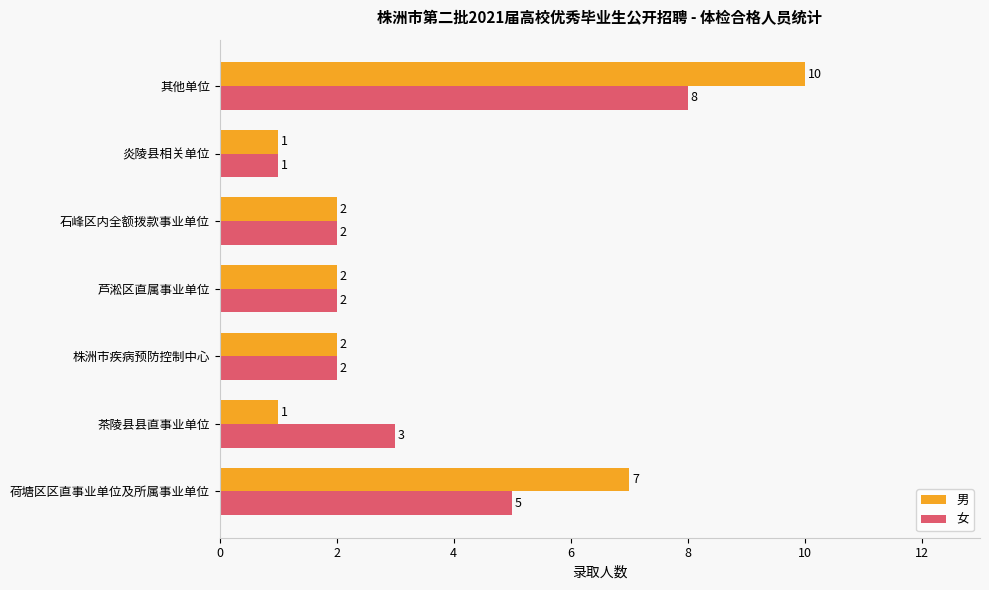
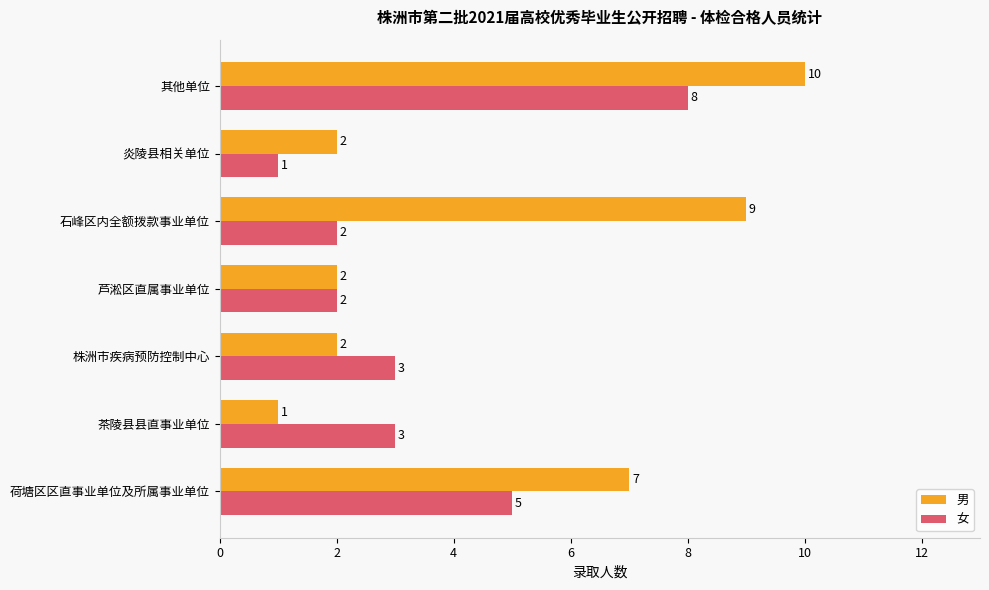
  {
    "男": {
      "其他单位": 10,
-     "炎陵县相关单位": 1,
-     "石峰区内全额拨款事业单位": 2,
+     "炎陵县相关单位": 2,
+     "石峰区内全额拨款事业单位": 9,
      "芦淞区直属事业单位": 2,
      "株洲市疾病预防控制中心": 2,
      "茶陵县县直事业单位": 1,
      "荷塘区区直事业单位及所属事业单位": 7
    },
    "女": {
      "其他单位": 8,
      "炎陵县相关单位": 1,
      "石峰区内全额拨款事业单位": 2,
      "芦淞区直属事业单位": 2,
-     "株洲市疾病预防控制中心": 2,
+     "株洲市疾病预防控制中心": 3,
      "茶陵县县直事业单位": 3,
      "荷塘区区直事业单位及所属事业单位": 5
    }
  }
